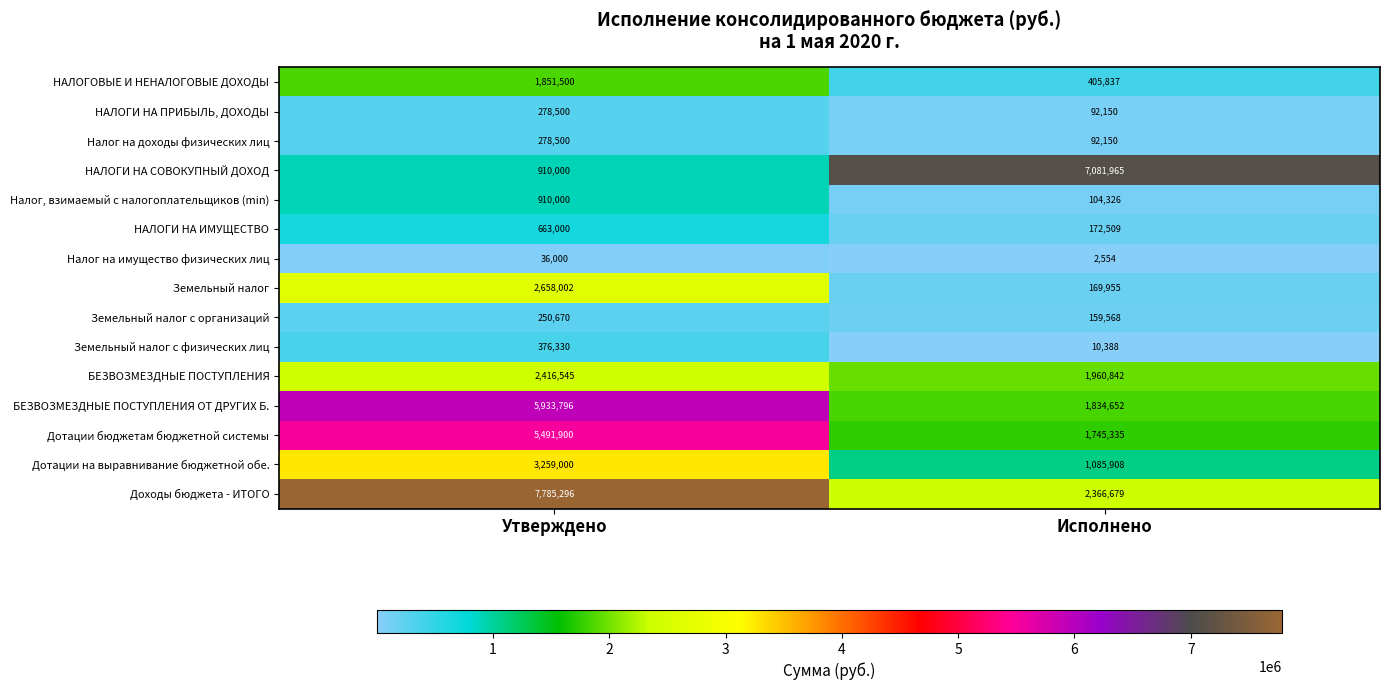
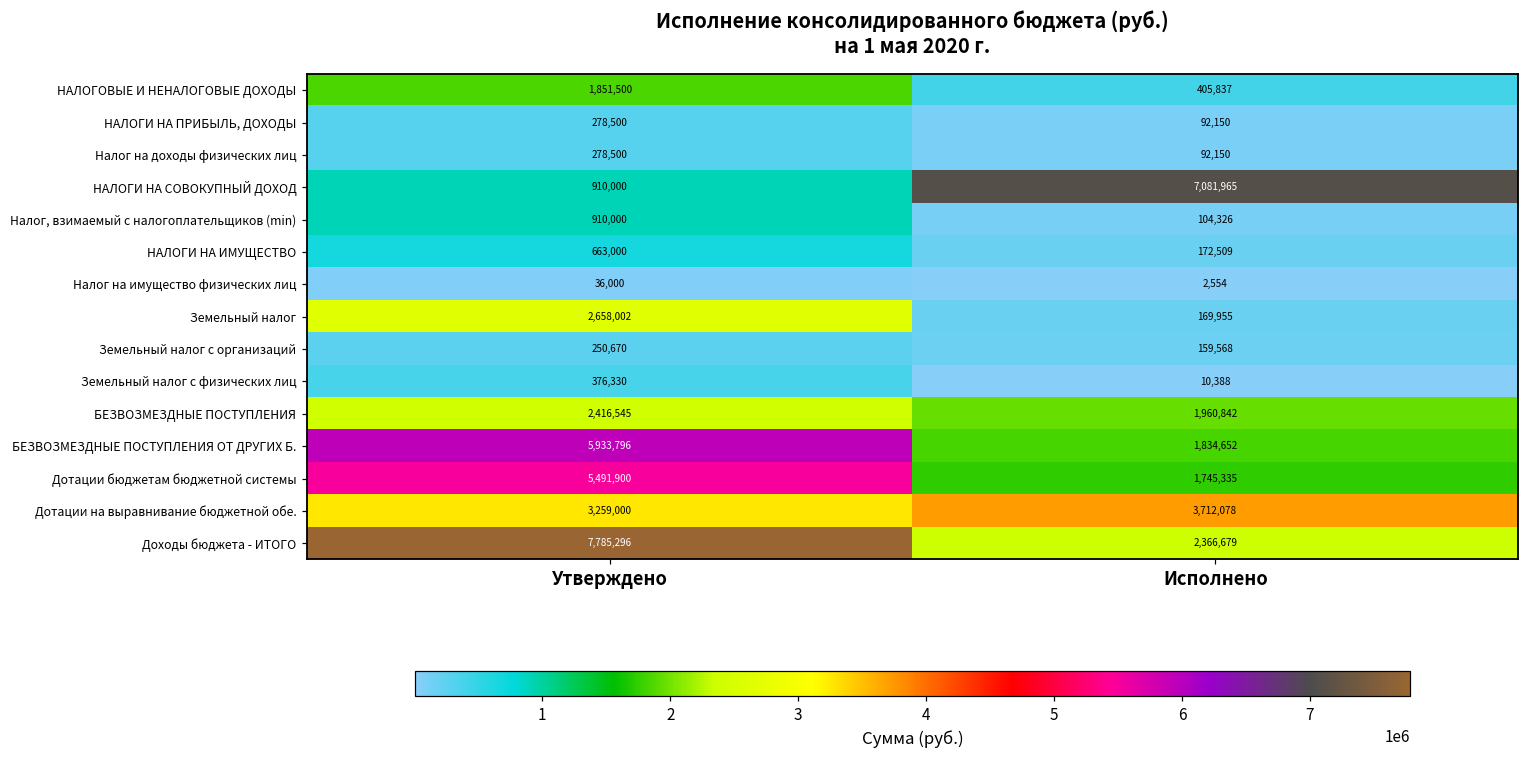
  {
    "НАЛОГОВЫЕ И НЕНАЛОГОВЫЕ ДОХОДЫ": {
      "Утверждено": "1,851,500",
      "Исполнено": "405,837"
    },
    "НАЛОГИ НА ПРИБЫЛЬ, ДОХОДЫ": {
      "Утверждено": "278,500",
      "Исполнено": "92,150"
    },
    "Налог на доходы физических лиц": {
      "Утверждено": "278,500",
      "Исполнено": "92,150"
    },
    "НАЛОГИ НА СОВОКУПНЫЙ ДОХОД": {
      "Утверждено": "910,000",
      "Исполнено": "7,081,965"
    },
    "Налог, взимаемый с налогоплательщиков (min)": {
      "Утверждено": "910,000",
      "Исполнено": "104,326"
    },
    "НАЛОГИ НА ИМУЩЕСТВО": {
      "Утверждено": "663,000",
      "Исполнено": "172,509"
    },
    "Налог на имущество физических лиц": {
      "Утверждено": "36,000",
      "Исполнено": "2,554"
    },
    "Земельный налог": {
      "Утверждено": "2,658,002",
      "Исполнено": "169,955"
    },
    "Земельный налог с организаций": {
      "Утверждено": "250,670",
      "Исполнено": "159,568"
    },
    "Земельный налог с физических лиц": {
      "Утверждено": "376,330",
      "Исполнено": "10,388"
    },
    "БЕЗВОЗМЕЗДНЫЕ ПОСТУПЛЕНИЯ": {
      "Утверждено": "2,416,545",
      "Исполнено": "1,960,842"
    },
    "БЕЗВОЗМЕЗДНЫЕ ПОСТУПЛЕНИЯ ОТ ДРУГИХ Б.": {
      "Утверждено": "5,933,796",
      "Исполнено": "1,834,652"
    },
    "Дотации бюджетам бюджетной системы": {
      "Утверждено": "5,491,900",
      "Исполнено": "1,745,335"
    },
    "Дотации на выравнивание бюджетной обе.": {
      "Утверждено": "3,259,000",
-     "Исполнено": "1,085,908"
+     "Исполнено": "3,712,078"
    },
    "Доходы бюджета - ИТОГО": {
      "Утверждено": "7,785,296",
      "Исполнено": "2,366,679"
    }
  }
